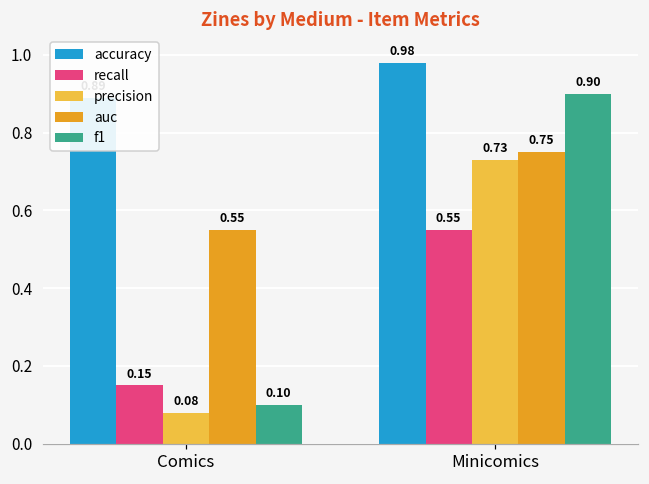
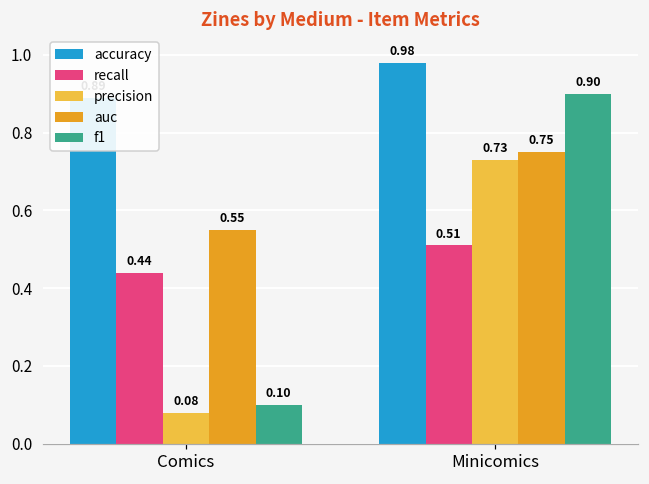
  {
    "accuracy": {
      "Minicomics": 0.98
    },
    "recall": {
-     "Comics": 0.15,
-     "Minicomics": 0.55
+     "Comics": 0.44,
+     "Minicomics": 0.51
    },
    "f1": {
      "Comics": 0.10,
      "Minicomics": 0.90
    }
  }
